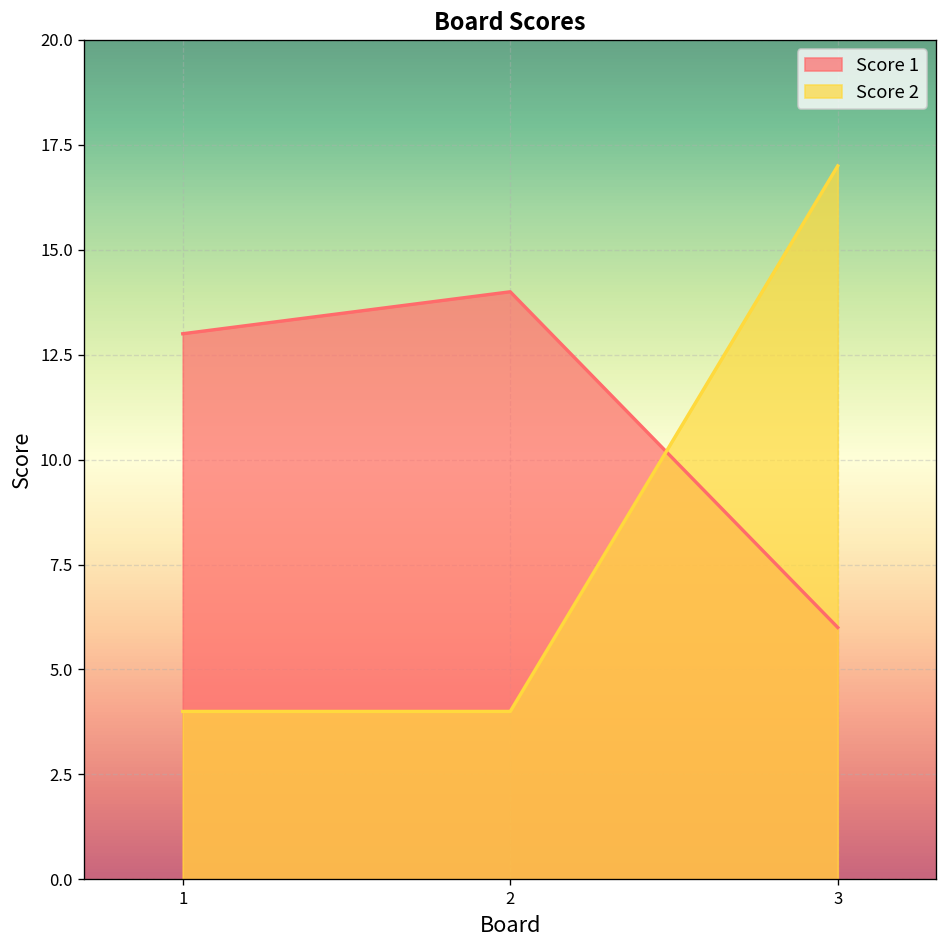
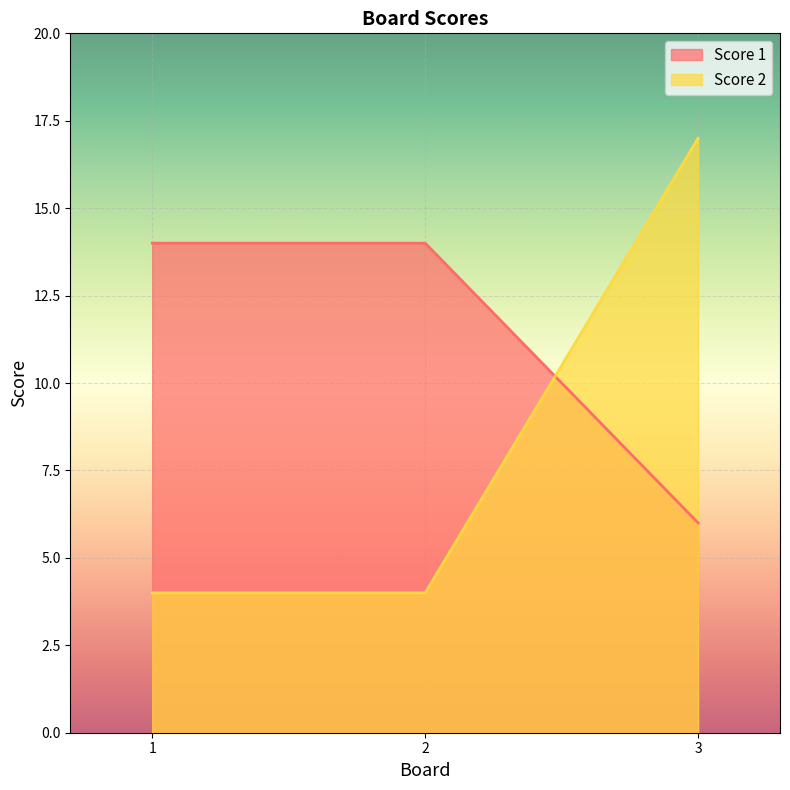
  {
    "Score 1": {
-     "1": 13,
+     "1": 14,
      "2": 14,
      "3": 6
    },
    "Score 2": {
      "1": 4,
      "2": 4,
      "3": 17
    }
  }
